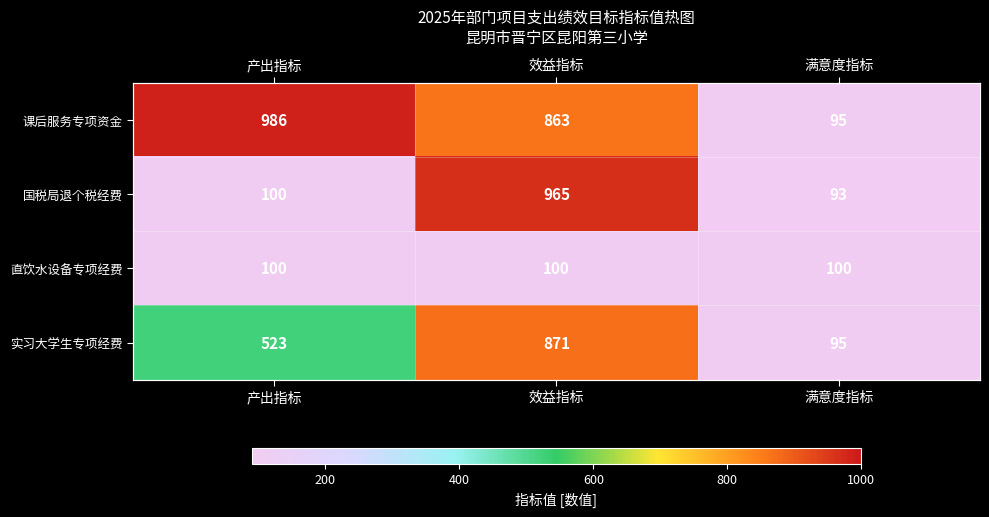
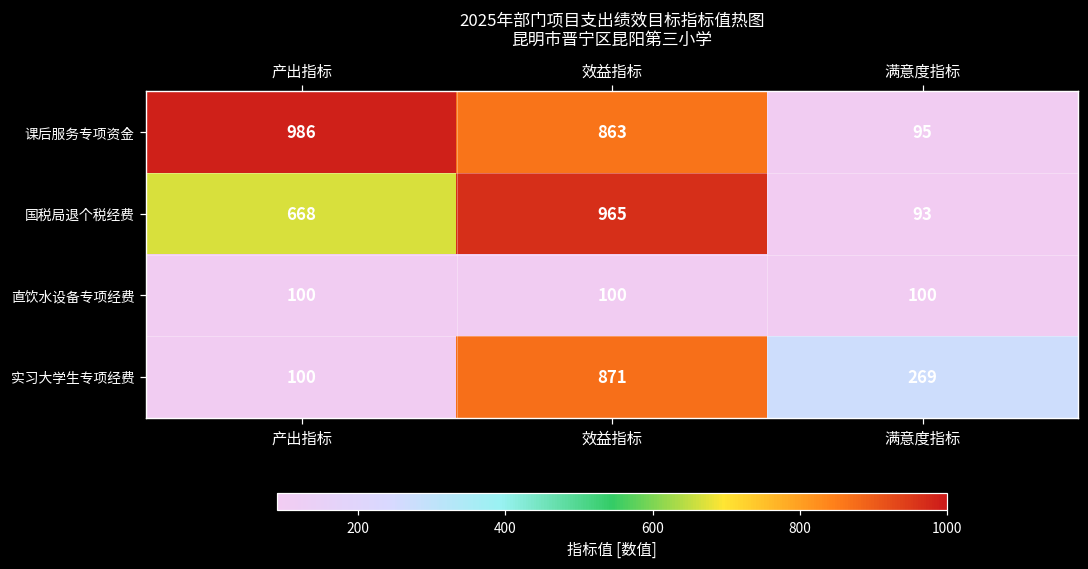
  {
    "课后服务专项资金": {
      "产出指标": 986,
      "效益指标": 863,
      "满意度指标": 95
    },
    "国税局退个税经费": {
-     "产出指标": 100,
+     "产出指标": 668,
      "效益指标": 965,
      "满意度指标": 93
    },
    "直饮水设备专项经费": {
      "产出指标": 100,
      "效益指标": 100,
      "满意度指标": 100
    },
    "实习大学生专项经费": {
-     "产出指标": 523,
+     "产出指标": 100,
      "效益指标": 871,
-     "满意度指标": 95
+     "满意度指标": 269
    }
  }
